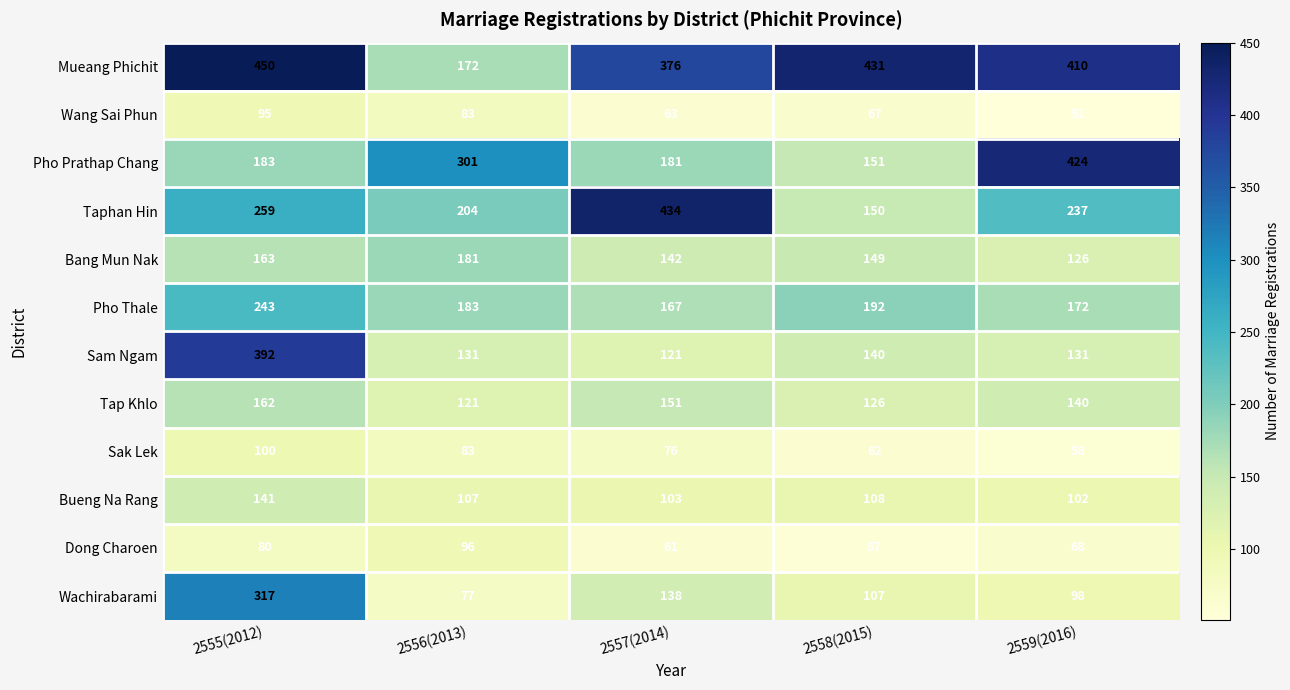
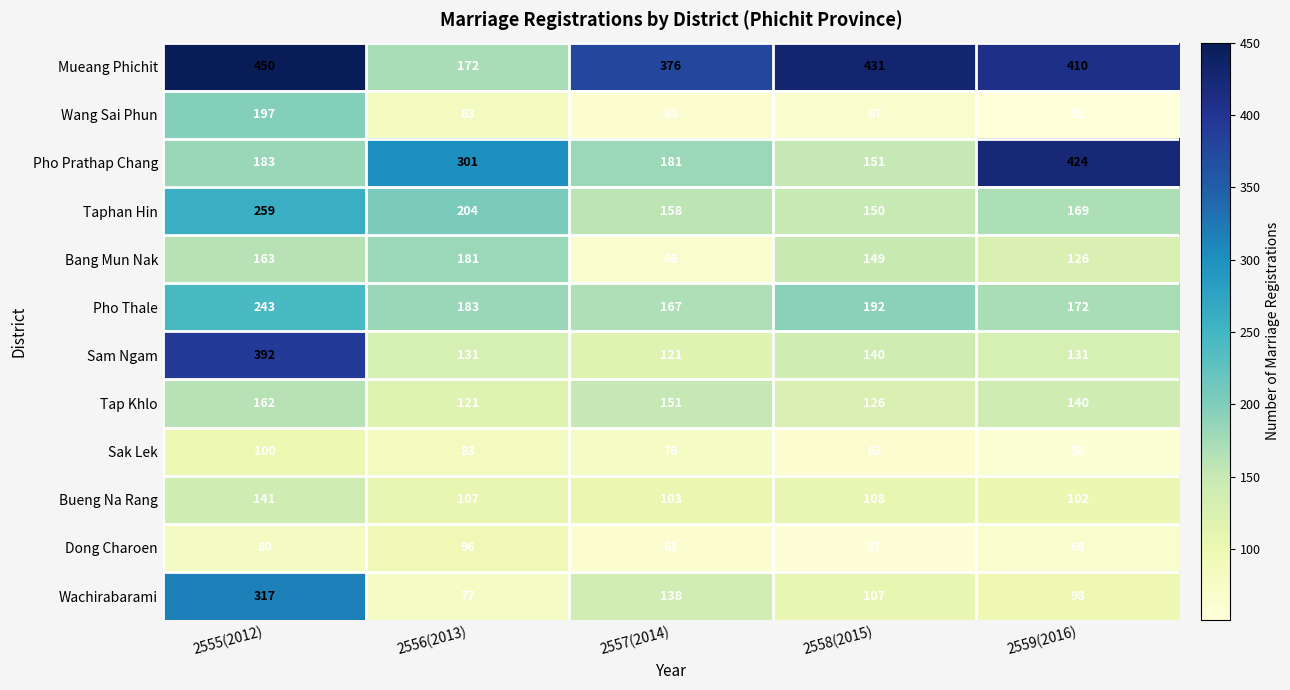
  {
    "Mueang Phichit": {
      "2555(2012)": 450,
      "2556(2013)": 172,
      "2557(2014)": 376,
      "2558(2015)": 431,
      "2559(2016)": 410
    },
    "Wang Sai Phun": {
-     "2555(2012)": 95,
+     "2555(2012)": 197,
      "2556(2013)": 83,
      "2558(2015)": 67
    },
    "Pho Prathap Chang": {
      "2555(2012)": 183,
      "2556(2013)": 301,
      "2557(2014)": 181,
      "2558(2015)": 151,
      "2559(2016)": 424
    },
    "Taphan Hin": {
      "2555(2012)": 259,
      "2556(2013)": 204,
-     "2557(2014)": 434,
+     "2557(2014)": 158,
      "2558(2015)": 150,
-     "2559(2016)": 237
+     "2559(2016)": 169
    },
    "Bang Mun Nak": {
      "2555(2012)": 163,
      "2556(2013)": 181,
-     "2557(2014)": 142,
+     "2557(2014)": 66,
      "2558(2015)": 149,
      "2559(2016)": 126
    },
    "Pho Thale": {
      "2555(2012)": 243,
      "2556(2013)": 183,
      "2557(2014)": 167,
      "2558(2015)": 192,
      "2559(2016)": 172
    },
    "Sam Ngam": {
      "2555(2012)": 392,
      "2556(2013)": 131,
      "2557(2014)": 121,
      "2558(2015)": 140,
      "2559(2016)": 131
    },
    "Tap Khlo": {
      "2555(2012)": 162,
      "2556(2013)": 121,
      "2557(2014)": 151,
      "2558(2015)": 126,
      "2559(2016)": 140
    },
    "Sak Lek": {
      "2555(2012)": 100,
      "2556(2013)": 83,
      "2557(2014)": 76
    },
    "Bueng Na Rang": {
      "2555(2012)": 141,
      "2556(2013)": 107,
      "2557(2014)": 103,
      "2558(2015)": 108,
      "2559(2016)": 102
    },
    "Dong Charoen": {
      "2555(2012)": 80,
      "2556(2013)": 96,
      "2559(2016)": 68
    },
    "Wachirabarami": {
      "2555(2012)": 317,
      "2556(2013)": 77,
      "2557(2014)": 138,
      "2558(2015)": 107,
      "2559(2016)": 98
    }
  }
